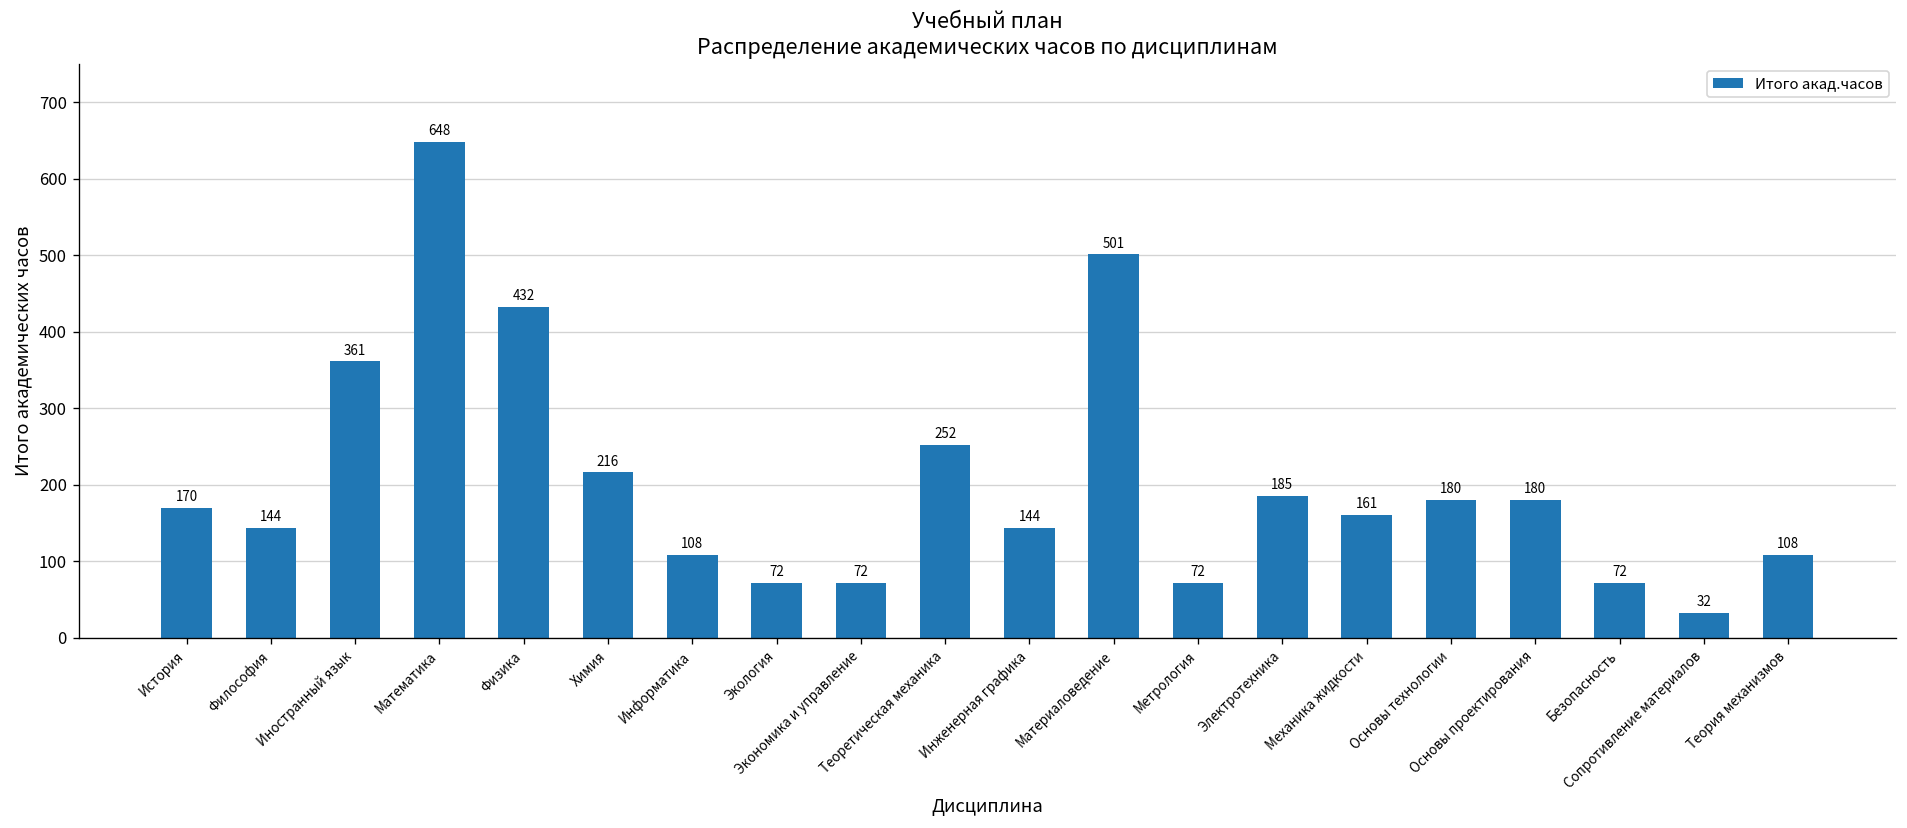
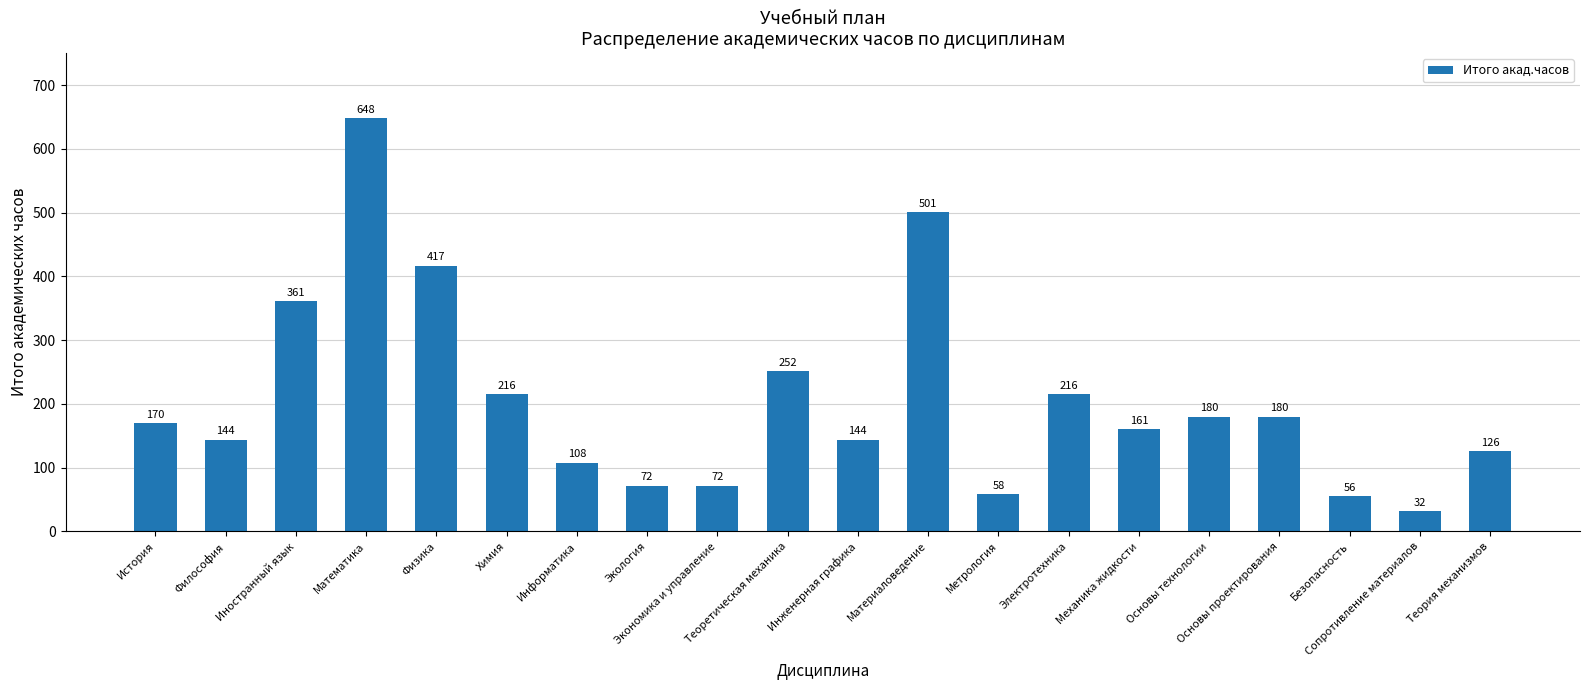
  {
    "История": 170,
    "Философия": 144,
    "Иностранный язык": 361,
    "Математика": 648,
-   "Физика": 432,
+   "Физика": 417,
    "Химия": 216,
    "Информатика": 108,
    "Экология": 72,
    "Экономика и управление": 72,
    "Теоретическая механика": 252,
    "Инженерная графика": 144,
    "Материаловедение": 501,
-   "Метрология": 72,
-   "Электротехника": 185,
+   "Метрология": 58,
+   "Электротехника": 216,
    "Механика жидкости": 161,
    "Основы технологии": 180,
    "Основы проектирования": 180,
-   "Безопасность": 72,
+   "Безопасность": 56,
    "Сопротивление материалов": 32,
-   "Теория механизмов": 108
+   "Теория механизмов": 126
  }
